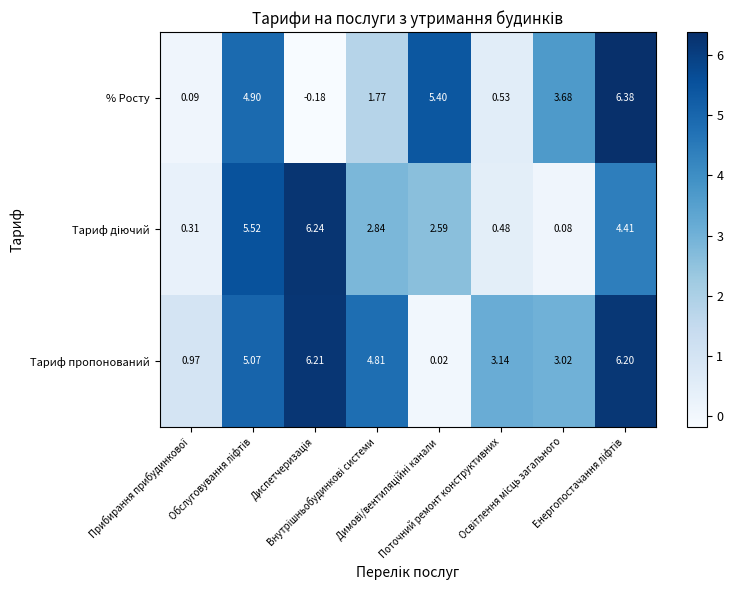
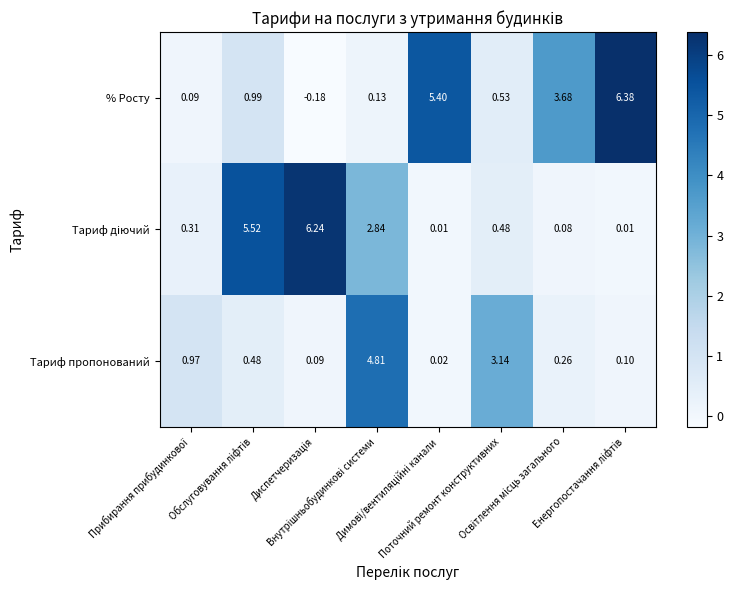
  {
    "% Росту": {
      "Прибирання прибудинкової": 0.09,
-     "Обслуговування ліфтів": 4.90,
+     "Обслуговування ліфтів": 0.99,
      "Диспетчеризація": -0.18,
-     "Внутрішньобудинкові системи": 1.77,
+     "Внутрішньобудинкові системи": 0.13,
      "Димові/вентиляційні канали": 5.40,
      "Поточний ремонт конструктивних": 0.53,
      "Освітлення місць загального": 3.68,
      "Енергопостачання ліфтів": 6.38
    },
    "Тариф діючий": {
      "Прибирання прибудинкової": 0.31,
      "Обслуговування ліфтів": 5.52,
      "Диспетчеризація": 6.24,
      "Внутрішньобудинкові системи": 2.84,
-     "Димові/вентиляційні канали": 2.59,
+     "Димові/вентиляційні канали": 0.01,
      "Поточний ремонт конструктивних": 0.48,
      "Освітлення місць загального": 0.08,
-     "Енергопостачання ліфтів": 4.41
+     "Енергопостачання ліфтів": 0.01
    },
    "Тариф пропонований": {
      "Прибирання прибудинкової": 0.97,
-     "Обслуговування ліфтів": 5.07,
-     "Диспетчеризація": 6.21,
+     "Обслуговування ліфтів": 0.48,
+     "Диспетчеризація": 0.09,
      "Внутрішньобудинкові системи": 4.81,
      "Димові/вентиляційні канали": 0.02,
      "Поточний ремонт конструктивних": 3.14,
-     "Освітлення місць загального": 3.02,
-     "Енергопостачання ліфтів": 6.20
+     "Освітлення місць загального": 0.26,
+     "Енергопостачання ліфтів": 0.10
    }
  }
